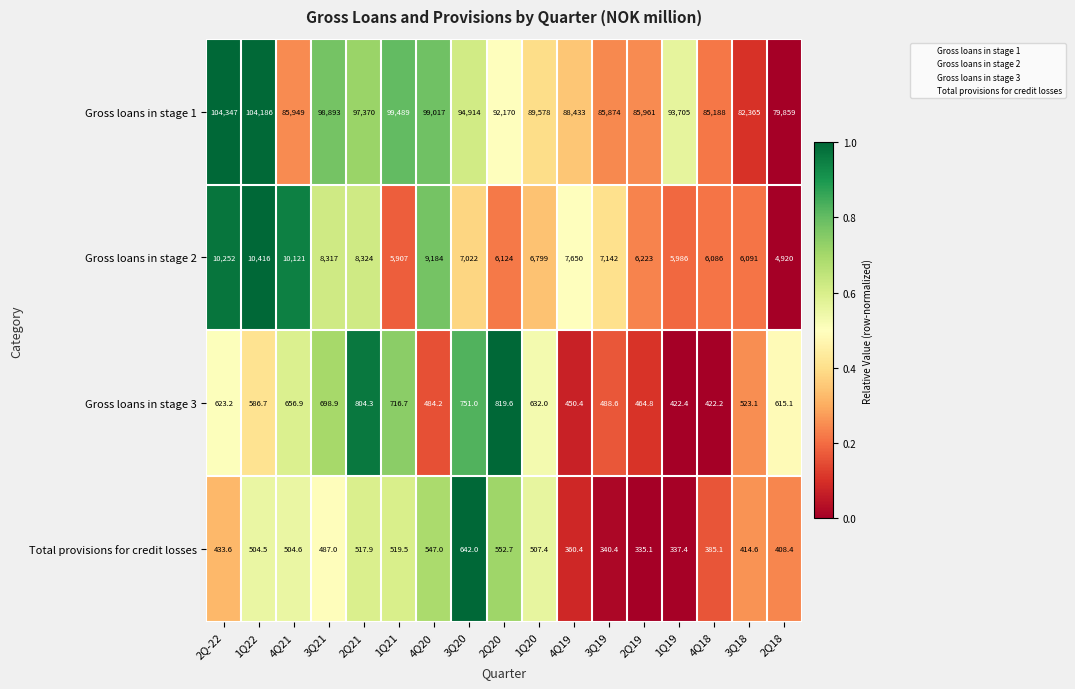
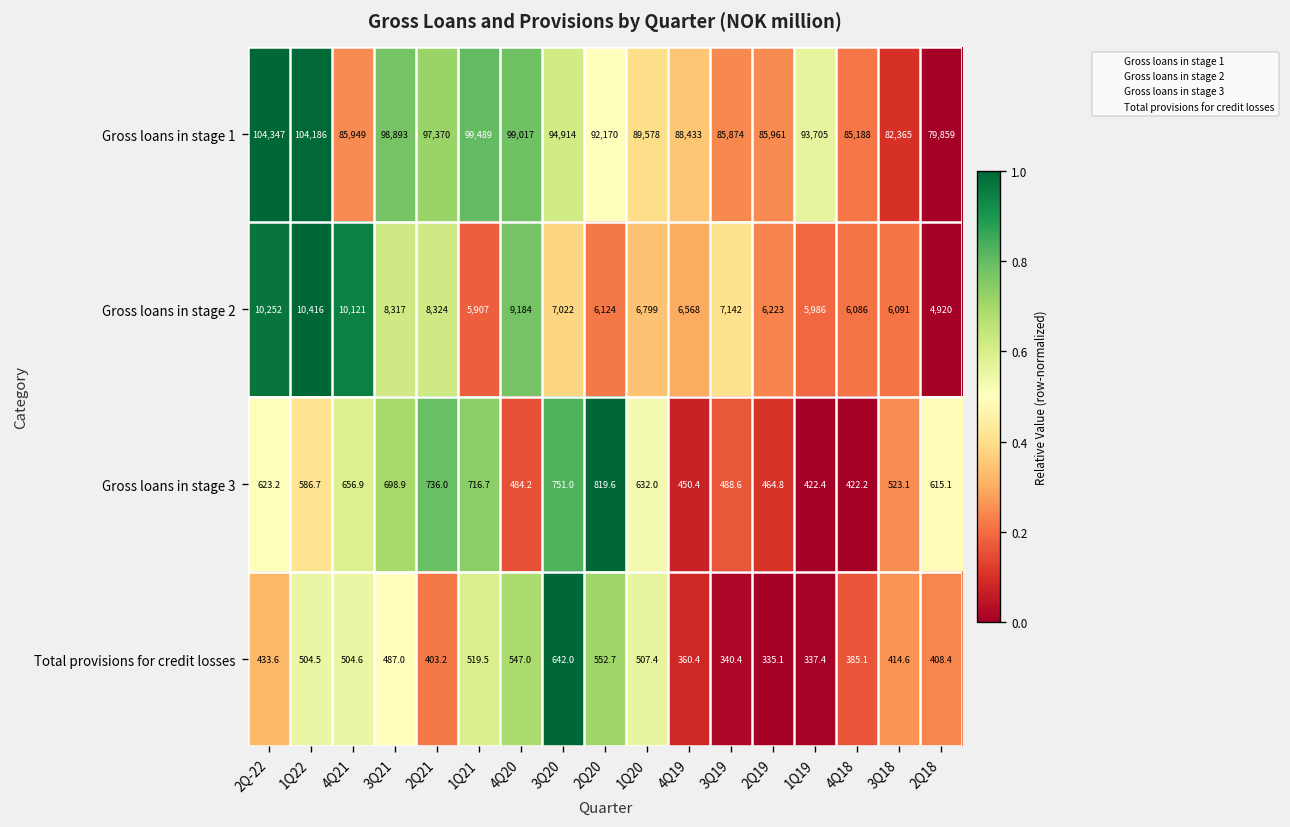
  {
    "Gross loans in stage 1": {
      "2Q-22": "104,347",
      "1Q22": "104,186",
      "4Q21": "85,949",
      "3Q21": "98,893",
      "2Q21": "97,370",
      "1Q21": "99,489",
      "4Q20": "99,017",
      "3Q20": "94,914",
      "2Q20": "92,170",
      "1Q20": "89,578",
      "4Q19": "88,433",
      "3Q19": "85,874",
      "2Q19": "85,961",
      "1Q19": "93,705",
      "4Q18": "85,188",
      "3Q18": "82,365",
      "2Q18": "79,859"
    },
    "Gross loans in stage 2": {
      "2Q-22": "10,252",
      "1Q22": "10,416",
      "4Q21": "10,121",
      "3Q21": "8,317",
      "2Q21": "8,324",
      "1Q21": "5,907",
      "4Q20": "9,184",
      "3Q20": "7,022",
      "2Q20": "6,124",
      "1Q20": "6,799",
-     "4Q19": "7,650",
+     "4Q19": "6,568",
      "3Q19": "7,142",
      "2Q19": "6,223",
      "1Q19": "5,986",
      "4Q18": "6,086",
      "3Q18": "6,091",
      "2Q18": "4,920"
    },
    "Gross loans in stage 3": {
      "2Q-22": "623.2",
      "1Q22": "586.7",
      "4Q21": "656.9",
      "3Q21": "698.9",
-     "2Q21": "804.3",
+     "2Q21": "736.0",
      "1Q21": "716.7",
      "4Q20": "484.2",
      "3Q20": "751.0",
      "2Q20": "819.6",
      "1Q20": "632.0",
      "4Q19": "450.4",
      "3Q19": "488.6",
      "2Q19": "464.8",
      "1Q19": "422.4",
      "4Q18": "422.2",
      "3Q18": "523.1",
      "2Q18": "615.1"
    },
    "Total provisions for credit losses": {
      "2Q-22": "433.6",
      "1Q22": "504.5",
      "4Q21": "504.6",
      "3Q21": "487.0",
-     "2Q21": "517.9",
+     "2Q21": "403.2",
      "1Q21": "519.5",
      "4Q20": "547.0",
      "3Q20": "642.0",
      "2Q20": "552.7",
      "1Q20": "507.4",
      "4Q19": "360.4",
      "3Q19": "340.4",
      "2Q19": "335.1",
      "1Q19": "337.4",
      "4Q18": "385.1",
      "3Q18": "414.6",
      "2Q18": "408.4"
    }
  }
